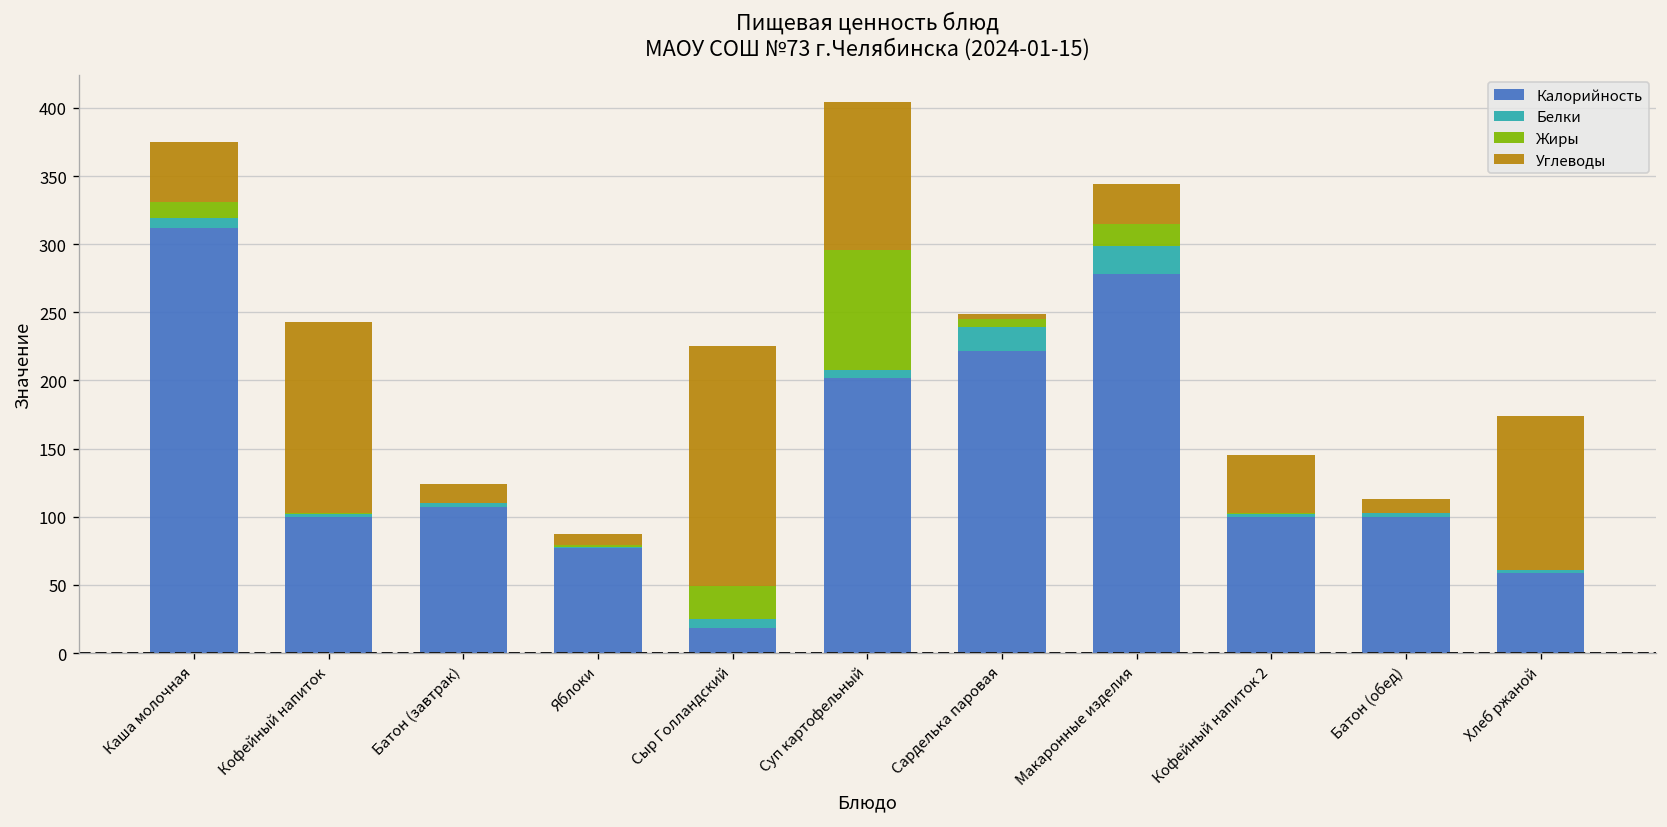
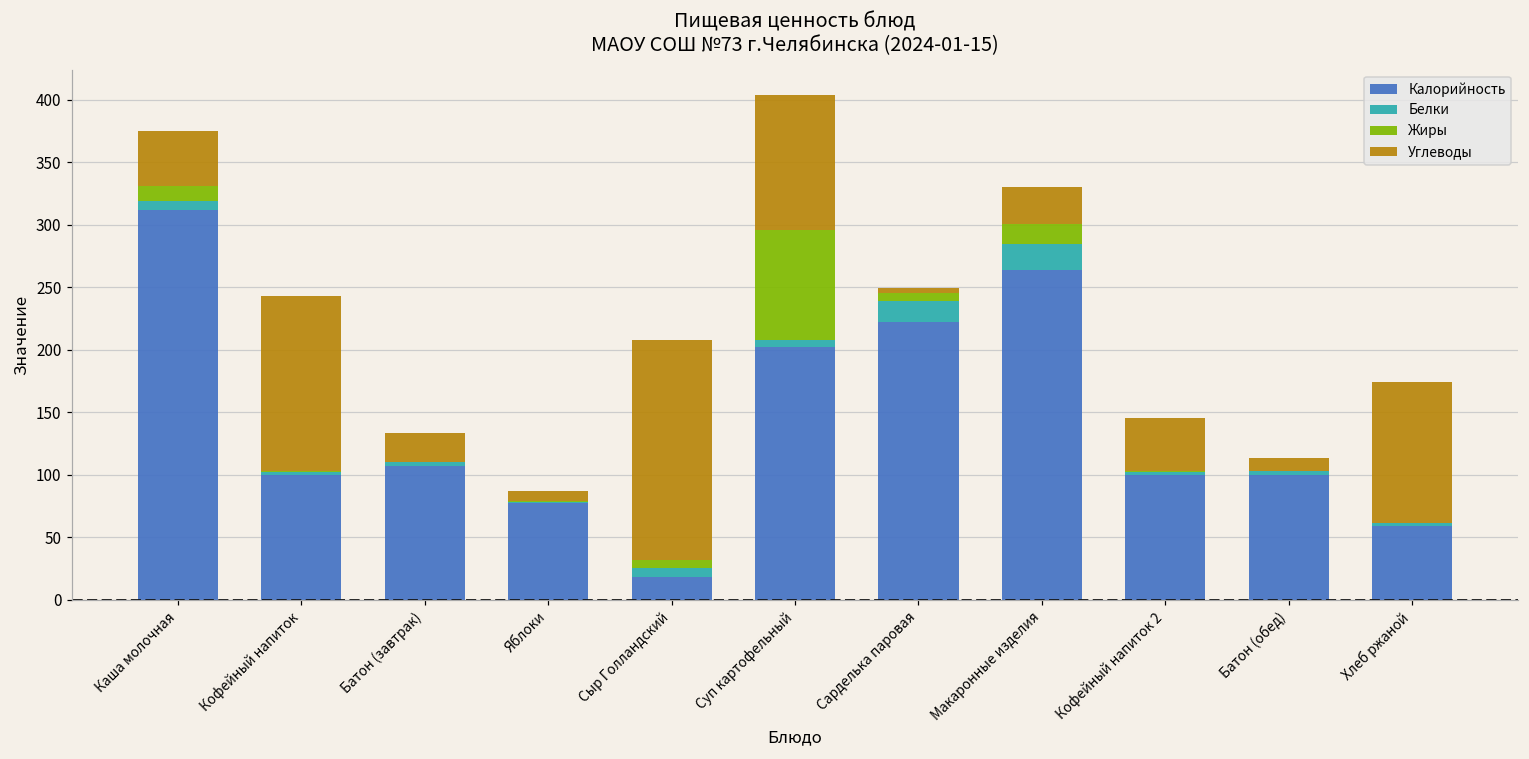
  {
    "Калорийность": {
      "Каша молочная": 312,
      "Кофейный напиток": 100,
      "Батон (завтрак)": 107,
      "Яблоки": 77,
      "Сыр Голландский": 18,
      "Суп картофельный": 202,
      "Сарделька паровая": 222,
-     "Макаронные изделия": 278,
+     "Макаронные изделия": 264,
      "Кофейный напиток 2": 100,
      "Батон (обед)": 100,
      "Хлеб ржаной": 59
    },
    "Белки": {
      "Каша молочная": 7,
      "Батон (завтрак)": 3,
      "Сыр Голландский": 7,
      "Суп картофельный": 6,
      "Сарделька паровая": 17,
      "Макаронные изделия": 21,
      "Батон (обед)": 3
    },
    "Жиры": {
      "Каша молочная": 12,
      "Батон (завтрак)": 0,
-     "Сыр Голландский": 24,
+     "Сыр Голландский": 7,
      "Суп картофельный": 88,
      "Сарделька паровая": 6,
      "Макаронные изделия": 16,
      "Батон (обед)": 0,
      "Хлеб ржаной": 0
    },
    "Углеводы": {
      "Каша молочная": 44,
      "Кофейный напиток": 140,
-     "Батон (завтрак)": 14,
+     "Батон (завтрак)": 23,
      "Яблоки": 8,
      "Сыр Голландский": 176,
      "Суп картофельный": 108,
      "Сарделька паровая": 4,
      "Макаронные изделия": 29,
      "Кофейный напиток 2": 42,
      "Батон (обед)": 10,
      "Хлеб ржаной": 113
    }
  }
